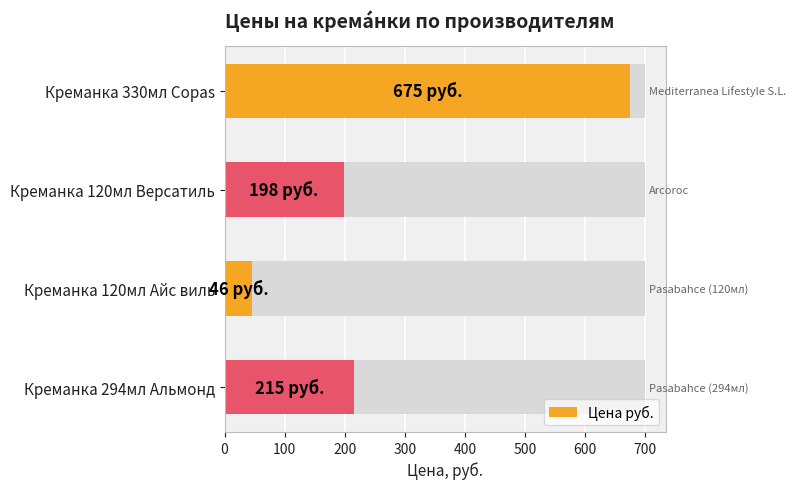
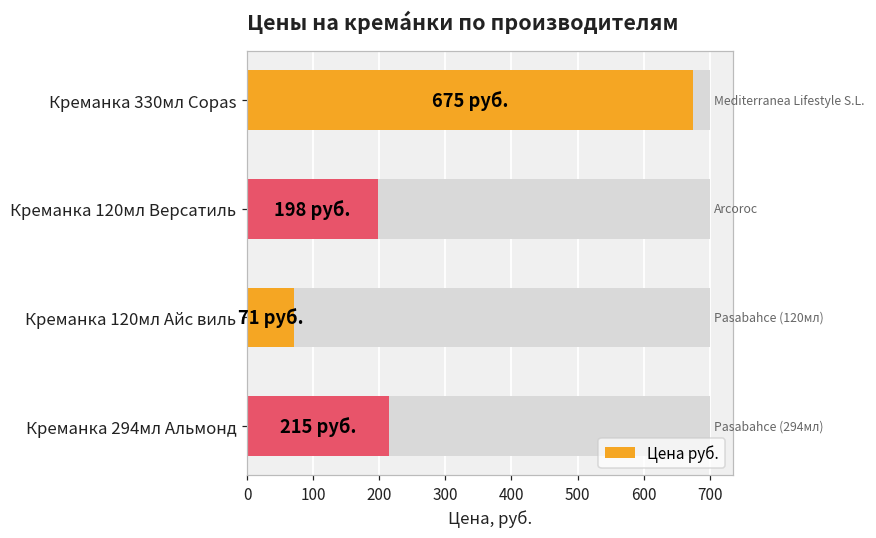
  {
    "Цена руб.": {
-     "Креманка 120мл Айс виль": 46
+     "Креманка 120мл Айс виль": 71
    }
  }
